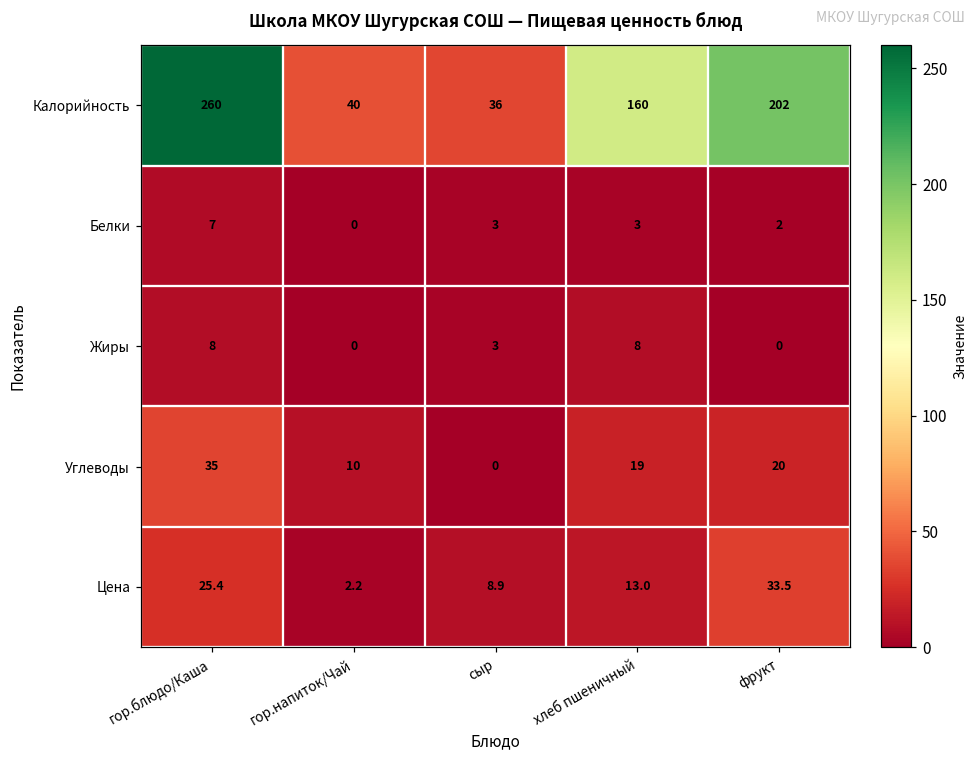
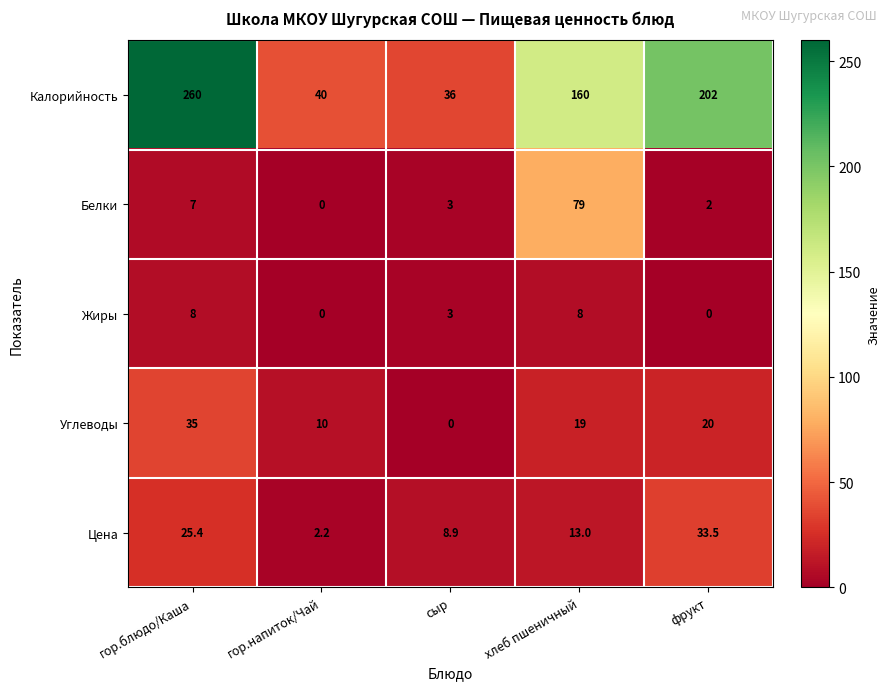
  {
    "Калорийность": {
      "гор.блюдо/Каша": 260,
      "гор.напиток/Чай": 40,
      "сыр": 36,
      "хлеб пшеничный": 160,
      "фрукт": 202
    },
    "Белки": {
      "гор.блюдо/Каша": 7,
      "гор.напиток/Чай": 0,
      "сыр": 3,
-     "хлеб пшеничный": 3,
+     "хлеб пшеничный": 79,
      "фрукт": 2
    },
    "Жиры": {
      "гор.блюдо/Каша": 8,
      "гор.напиток/Чай": 0,
      "сыр": 3,
      "хлеб пшеничный": 8,
      "фрукт": 0
    },
    "Углеводы": {
      "гор.блюдо/Каша": 35,
      "гор.напиток/Чай": 10,
      "сыр": 0,
      "хлеб пшеничный": 19,
      "фрукт": 20
    },
    "Цена": {
      "гор.блюдо/Каша": 25.4,
      "гор.напиток/Чай": 2.2,
      "сыр": 8.9,
      "хлеб пшеничный": 13.0,
      "фрукт": 33.5
    }
  }
